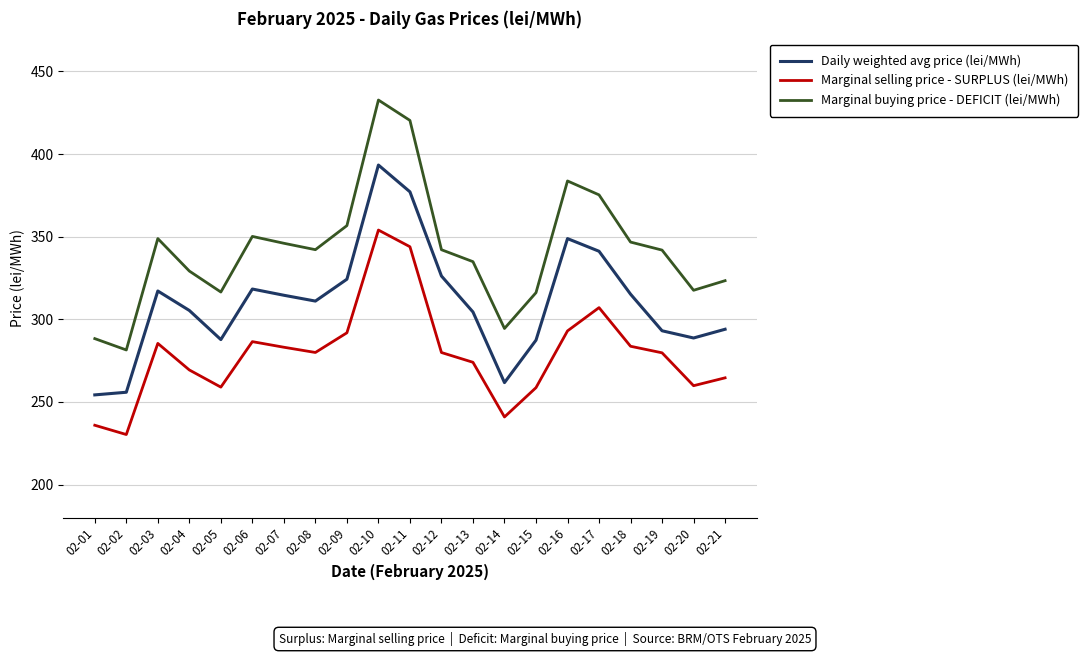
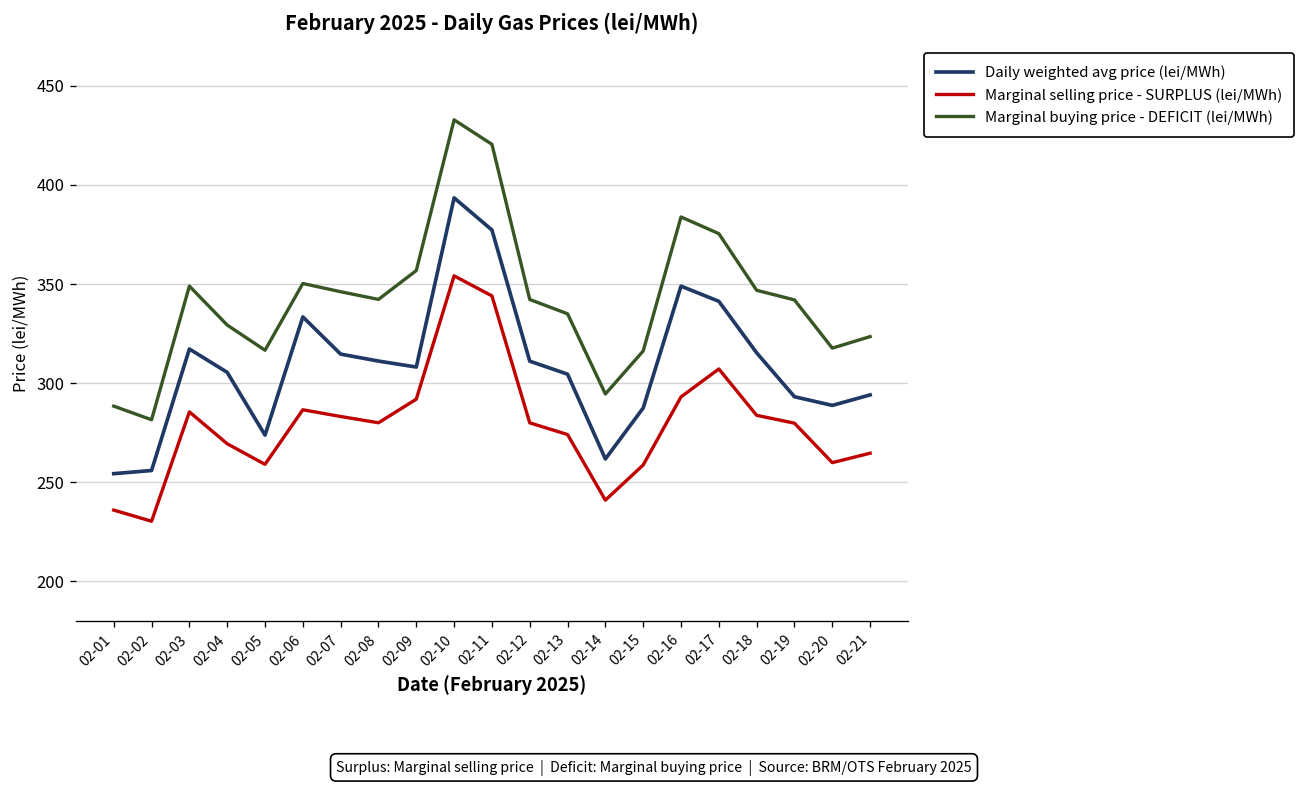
  {
    "Daily weighted avg price (lei/MWh)": {
      "02-01": 254,
      "02-02": 256,
      "02-03": 317,
      "02-04": 305,
-     "02-05": 288,
-     "02-06": 318,
+     "02-05": 274,
+     "02-06": 333,
      "02-07": 315,
      "02-08": 311,
-     "02-09": 324,
+     "02-09": 308,
      "02-10": 393,
      "02-11": 377,
-     "02-12": 326,
+     "02-12": 311,
      "02-13": 304,
      "02-14": 262,
      "02-15": 287,
      "02-16": 349,
      "02-17": 341,
      "02-18": 315,
      "02-19": 293,
      "02-20": 289,
      "02-21": 294
    },
    "Marginal selling price - SURPLUS (lei/MWh)": {
      "02-01": 236,
      "02-02": 230,
      "02-03": 285,
      "02-04": 269,
      "02-05": 259,
      "02-06": 287,
      "02-07": 283,
      "02-08": 280,
      "02-09": 292,
      "02-10": 354,
      "02-11": 344,
      "02-12": 280,
      "02-13": 274,
      "02-14": 241,
      "02-15": 259,
      "02-16": 293,
      "02-17": 307,
      "02-18": 284,
      "02-19": 280,
      "02-20": 260,
      "02-21": 265
    },
    "Marginal buying price - DEFICIT (lei/MWh)": {
      "02-01": 288,
      "02-02": 281,
      "02-03": 349,
      "02-04": 329,
      "02-05": 317,
      "02-06": 350,
      "02-07": 346,
      "02-08": 342,
      "02-09": 357,
      "02-10": 433,
      "02-11": 420,
      "02-12": 342,
      "02-13": 335,
      "02-14": 294,
      "02-15": 316,
      "02-16": 384,
      "02-17": 375,
      "02-18": 347,
      "02-19": 342,
      "02-20": 318,
      "02-21": 323
    }
  }
